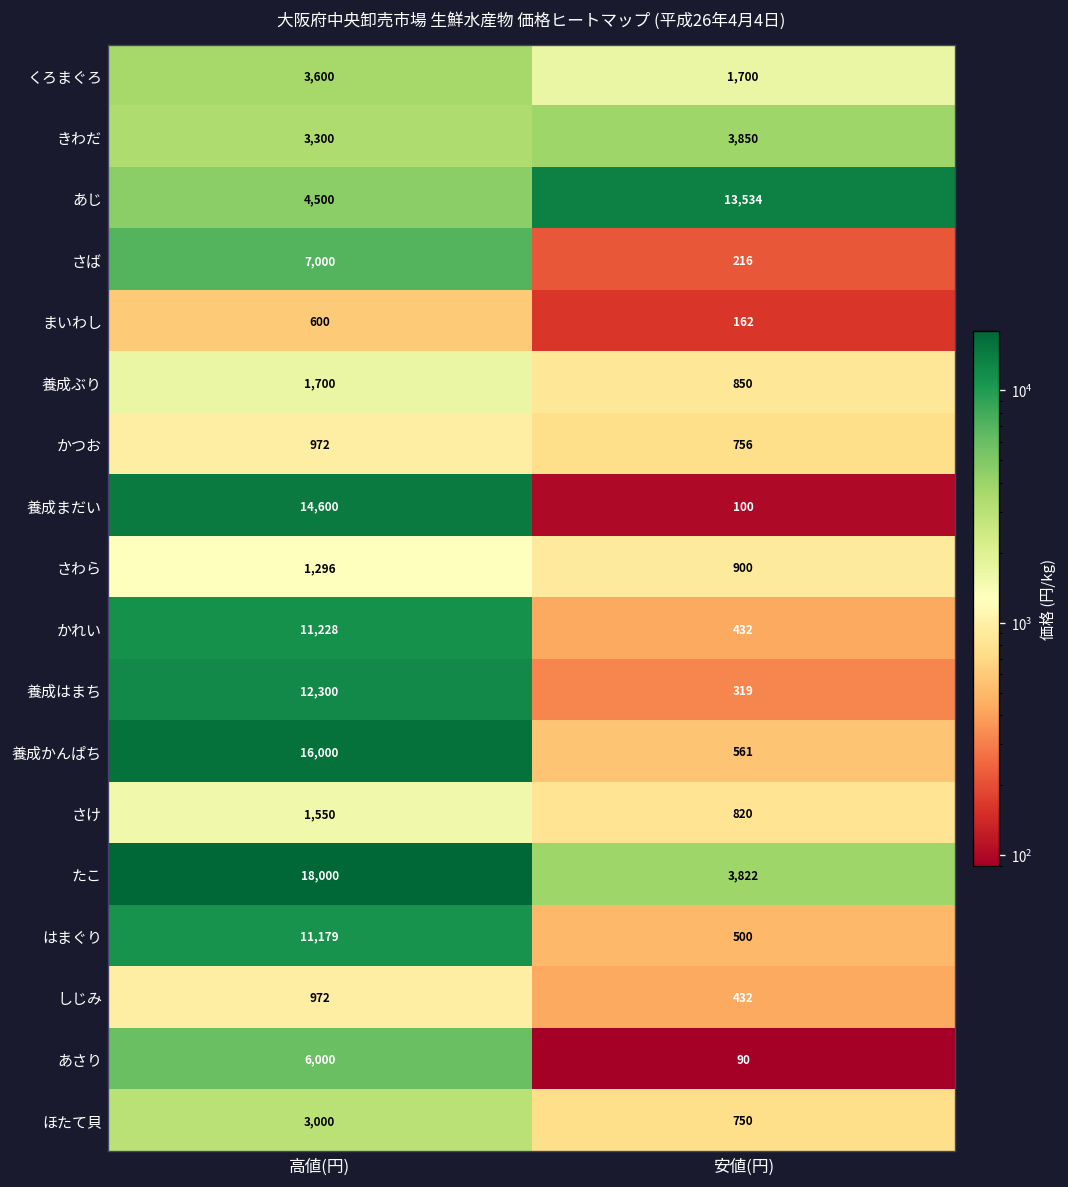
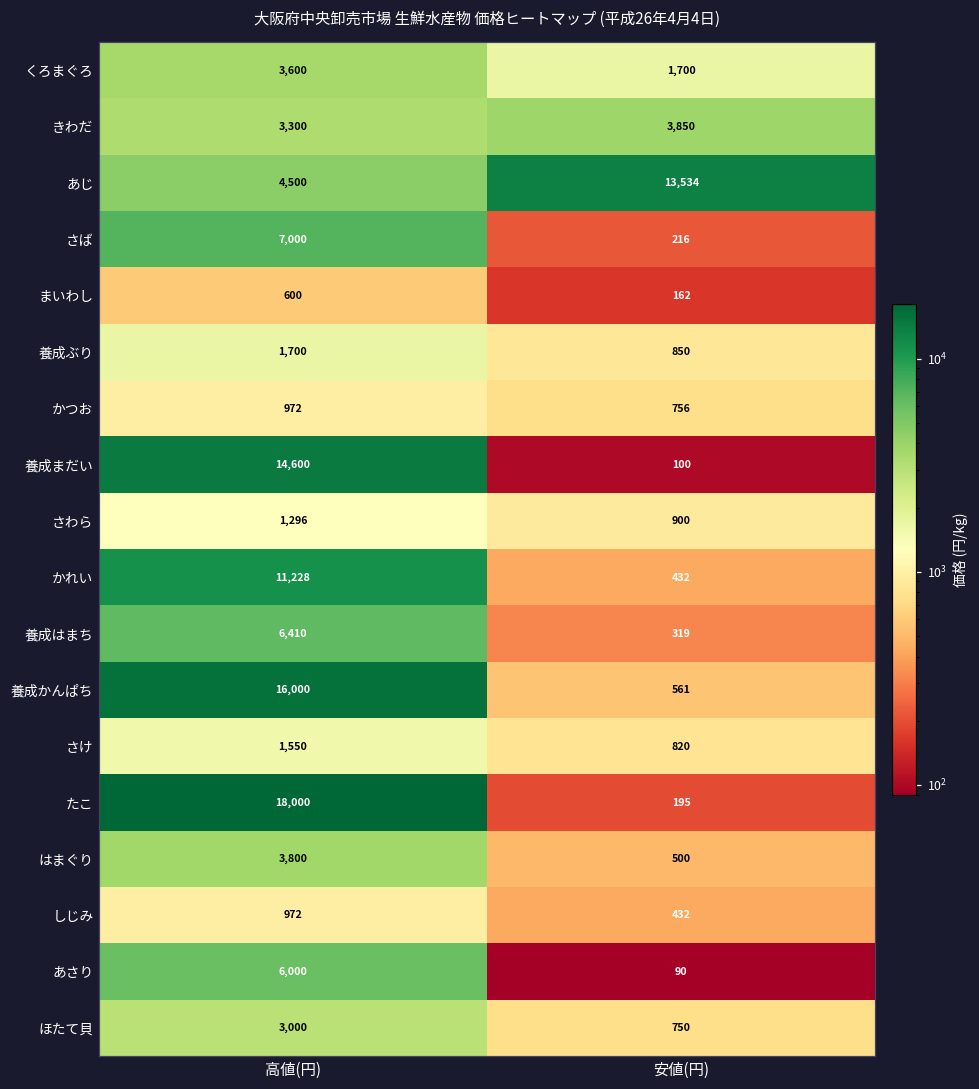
  {
    "くろまぐろ": {
      "高値(円)": "3,600",
      "安値(円)": "1,700"
    },
    "きわだ": {
      "高値(円)": "3,300",
      "安値(円)": "3,850"
    },
    "あじ": {
      "高値(円)": "4,500",
      "安値(円)": "13,534"
    },
    "さば": {
      "高値(円)": "7,000",
      "安値(円)": "216"
    },
    "まいわし": {
      "高値(円)": "600",
      "安値(円)": "162"
    },
    "養成ぶり": {
      "高値(円)": "1,700",
      "安値(円)": "850"
    },
    "かつお": {
      "高値(円)": "972",
      "安値(円)": "756"
    },
    "養成まだい": {
      "高値(円)": "14,600",
      "安値(円)": "100"
    },
    "さわら": {
      "高値(円)": "1,296",
      "安値(円)": "900"
    },
    "かれい": {
      "高値(円)": "11,228",
      "安値(円)": "432"
    },
    "養成はまち": {
-     "高値(円)": "12,300",
+     "高値(円)": "6,410",
      "安値(円)": "319"
    },
    "養成かんぱち": {
      "高値(円)": "16,000",
      "安値(円)": "561"
    },
    "さけ": {
      "高値(円)": "1,550",
      "安値(円)": "820"
    },
    "たこ": {
      "高値(円)": "18,000",
-     "安値(円)": "3,822"
+     "安値(円)": "195"
    },
    "はまぐり": {
-     "高値(円)": "11,179",
+     "高値(円)": "3,800",
      "安値(円)": "500"
    },
    "しじみ": {
      "高値(円)": "972",
      "安値(円)": "432"
    },
    "あさり": {
      "高値(円)": "6,000",
      "安値(円)": "90"
    },
    "ほたて貝": {
      "高値(円)": "3,000",
      "安値(円)": "750"
    }
  }
